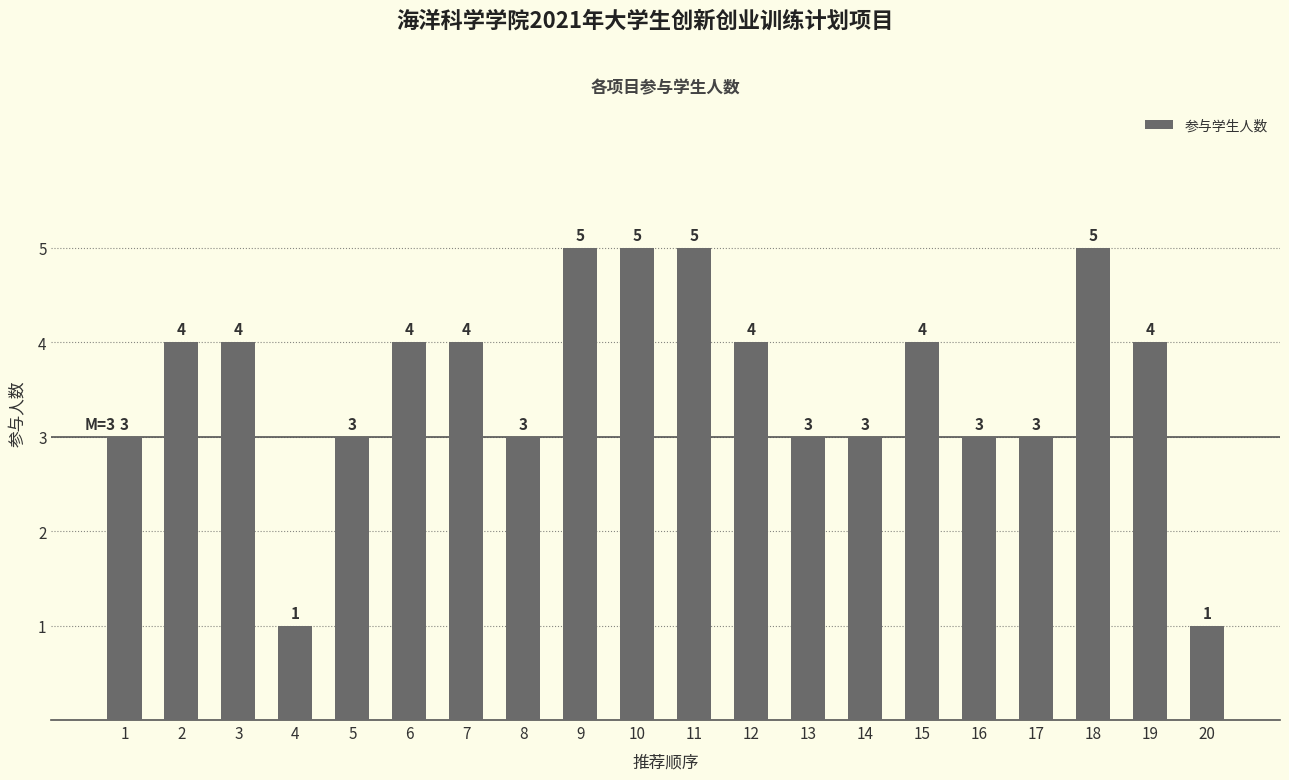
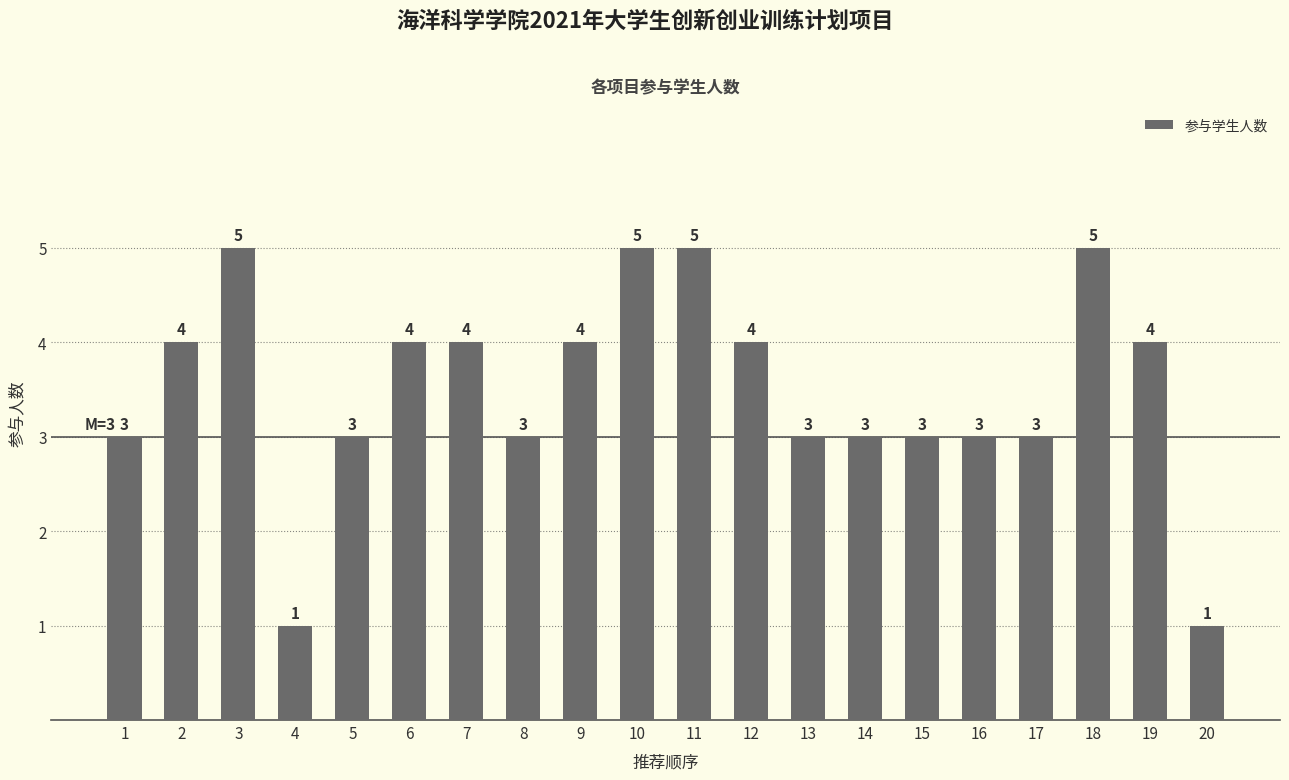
  {
    "1": 3,
    "2": 4,
-   "3": 4,
+   "3": 5,
    "4": 1,
    "5": 3,
    "6": 4,
    "7": 4,
    "8": 3,
-   "9": 5,
+   "9": 4,
    "10": 5,
    "11": 5,
    "12": 4,
    "13": 3,
    "14": 3,
-   "15": 4,
+   "15": 3,
    "16": 3,
    "17": 3,
    "18": 5,
    "19": 4,
    "20": 1
  }
